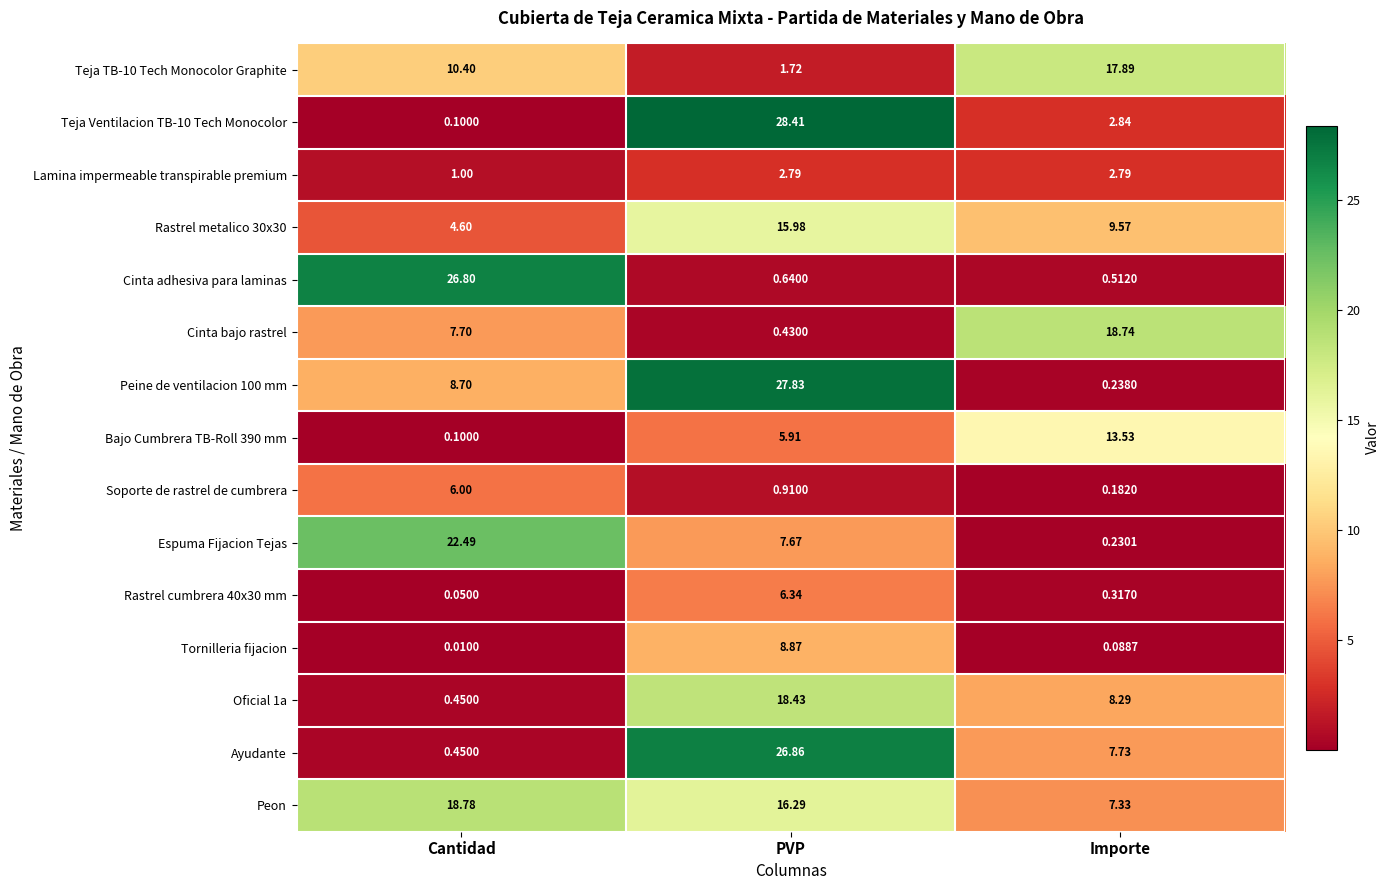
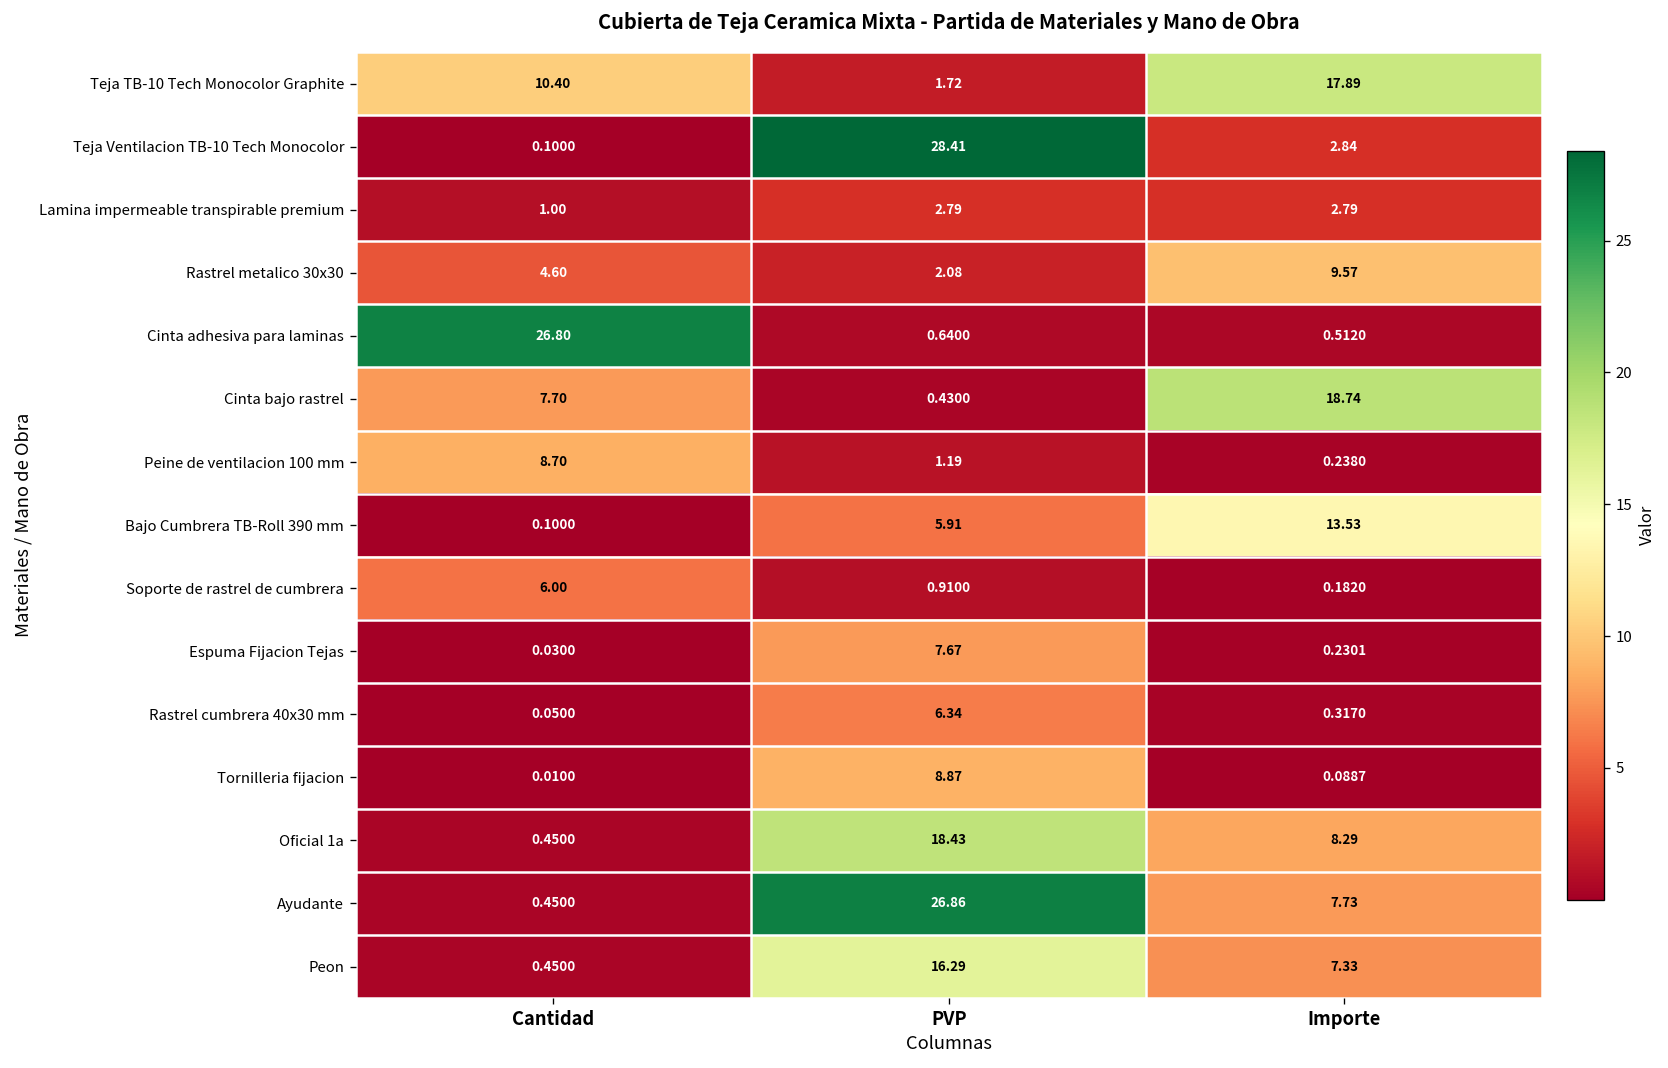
  {
    "Teja TB-10 Tech Monocolor Graphite": {
      "Cantidad": 10.40,
      "PVP": 1.72,
      "Importe": 17.89
    },
    "Teja Ventilacion TB-10 Tech Monocolor": {
      "Cantidad": 0.1000,
      "PVP": 28.41,
      "Importe": 2.84
    },
    "Lamina impermeable transpirable premium": {
      "Cantidad": 1.00,
      "PVP": 2.79,
      "Importe": 2.79
    },
    "Rastrel metalico 30x30": {
      "Cantidad": 4.60,
-     "PVP": 15.98,
+     "PVP": 2.08,
      "Importe": 9.57
    },
    "Cinta adhesiva para laminas": {
      "Cantidad": 26.80,
      "PVP": 0.6400,
      "Importe": 0.5120
    },
    "Cinta bajo rastrel": {
      "Cantidad": 7.70,
      "PVP": 0.4300,
      "Importe": 18.74
    },
    "Peine de ventilacion 100 mm": {
      "Cantidad": 8.70,
-     "PVP": 27.83,
+     "PVP": 1.19,
      "Importe": 0.2380
    },
    "Bajo Cumbrera TB-Roll 390 mm": {
      "Cantidad": 0.1000,
      "PVP": 5.91,
      "Importe": 13.53
    },
    "Soporte de rastrel de cumbrera": {
      "Cantidad": 6.00,
      "PVP": 0.9100,
      "Importe": 0.1820
    },
    "Espuma Fijacion Tejas": {
-     "Cantidad": 22.49,
+     "Cantidad": 0.0300,
      "PVP": 7.67,
      "Importe": 0.2301
    },
    "Rastrel cumbrera 40x30 mm": {
      "Cantidad": 0.0500,
      "PVP": 6.34,
      "Importe": 0.3170
    },
    "Tornilleria fijacion": {
      "Cantidad": 0.0100,
      "PVP": 8.87,
      "Importe": 0.0887
    },
    "Oficial 1a": {
      "Cantidad": 0.4500,
      "PVP": 18.43,
      "Importe": 8.29
    },
    "Ayudante": {
      "Cantidad": 0.4500,
      "PVP": 26.86,
      "Importe": 7.73
    },
    "Peon": {
-     "Cantidad": 18.78,
+     "Cantidad": 0.4500,
      "PVP": 16.29,
      "Importe": 7.33
    }
  }
